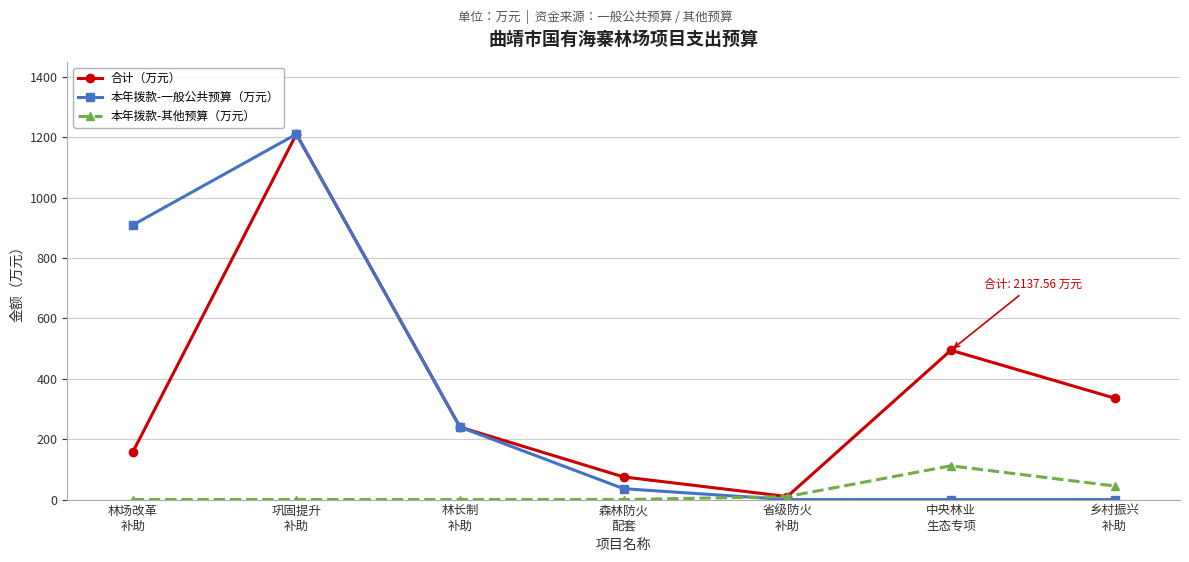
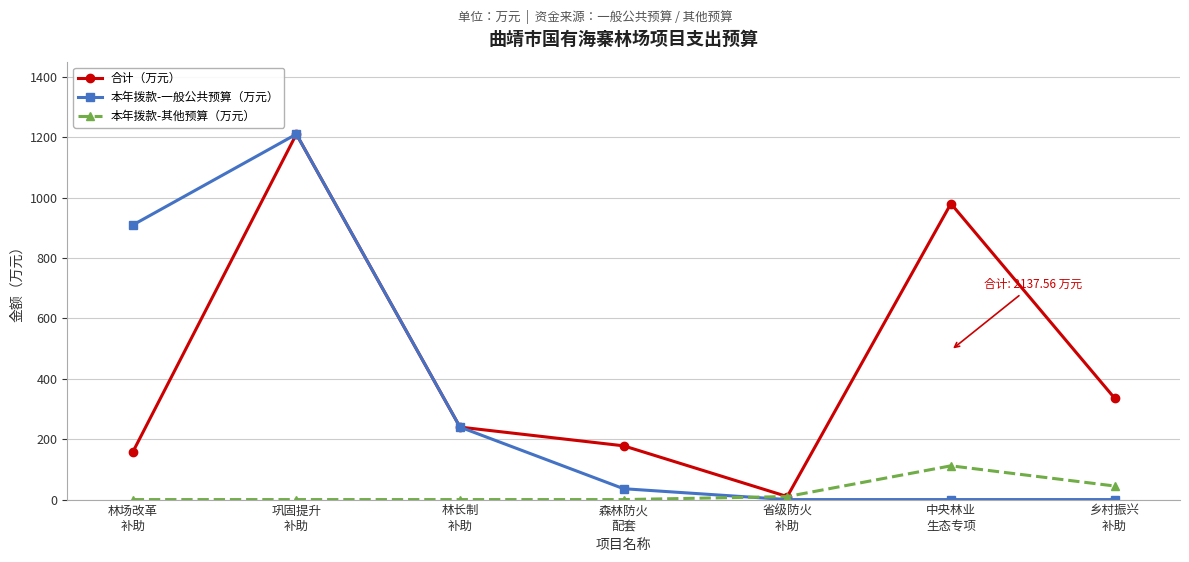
  {
    "合计（万元）": {
      "林场改革 补助": 160,
-     "森林防火 配套": 80,
-     "中央林业 生态专项": 490,
+     "森林防火 配套": 180,
+     "中央林业 生态专项": 980,
      "乡村振兴 补助": 340
    },
    "本年拨款-一般公共预算（万元）": {
      "林场改革 补助": 910,
      "森林防火 配套": 40,
      "省级防火 补助": 0,
      "中央林业 生态专项": 0,
      "乡村振兴 补助": 0
    },
    "本年拨款-其他预算（万元）": {
      "林场改革 补助": 0,
      "巩固提升 补助": 0,
      "林长制 补助": 0,
      "森林防火 配套": 0,
      "中央林业 生态专项": 110,
      "乡村振兴 补助": 50
    }
  }
